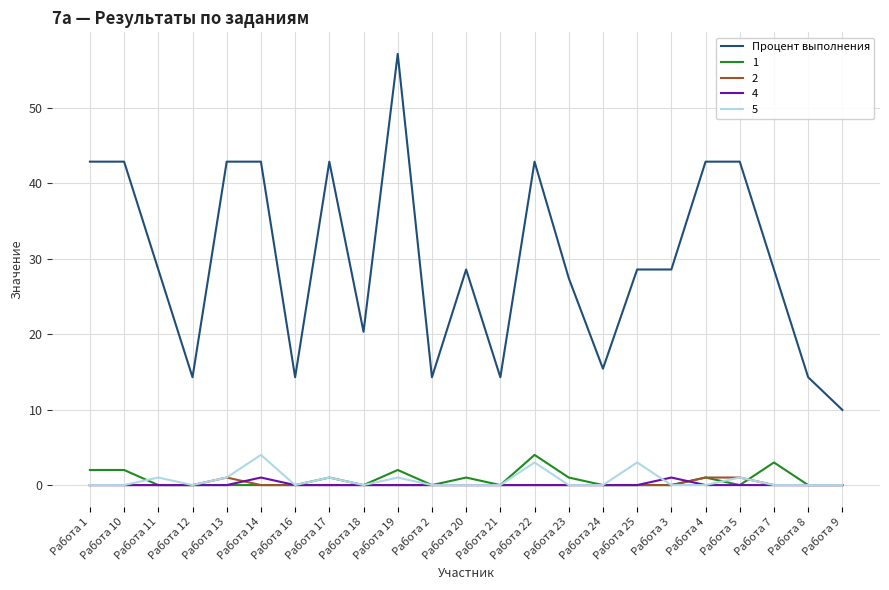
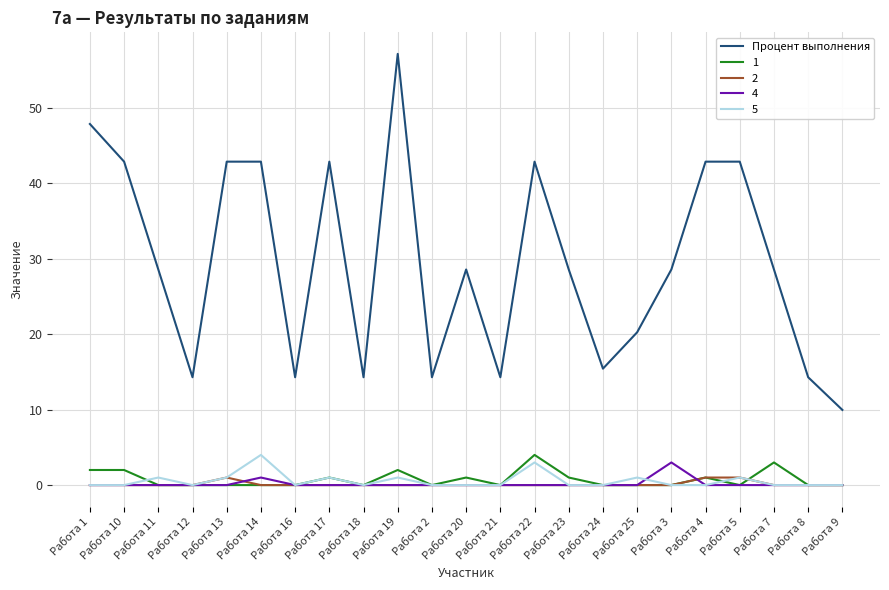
  {
    "Процент выполнения": {
-     "Работа 1": 43,
+     "Работа 1": 48,
      "Работа 10": 43,
      "Работа 11": 29,
      "Работа 12": 14,
      "Работа 13": 43,
      "Работа 14": 43,
      "Работа 16": 14,
      "Работа 17": 43,
-     "Работа 18": 20,
+     "Работа 18": 14,
      "Работа 19": 57,
      "Работа 2": 14,
      "Работа 20": 29,
      "Работа 21": 14,
      "Работа 22": 43,
-     "Работа 23": 27,
+     "Работа 23": 29,
      "Работа 24": 15,
-     "Работа 25": 29,
+     "Работа 25": 20,
      "Работа 3": 29,
      "Работа 4": 43,
      "Работа 5": 43,
      "Работа 7": 29,
      "Работа 8": 14,
      "Работа 9": 10
    },
    "1": {
      "Работа 1": 2,
      "Работа 10": 2,
      "Работа 19": 2,
      "Работа 20": 1,
      "Работа 22": 4,
      "Работа 23": 1,
      "Работа 7": 3
    },
    "4": {
      "Работа 14": 1,
-     "Работа 3": 1
+     "Работа 3": 3
    },
    "5": {
      "Работа 11": 1,
      "Работа 14": 4,
      "Работа 19": 1,
      "Работа 22": 3,
-     "Работа 25": 3
+     "Работа 25": 1
    }
  }
